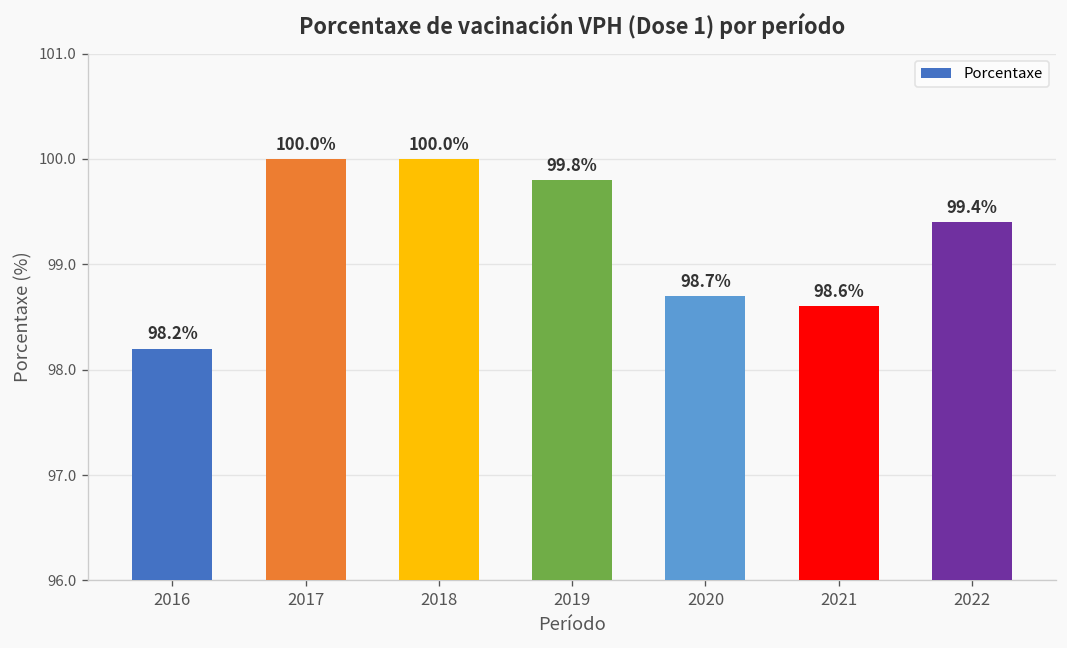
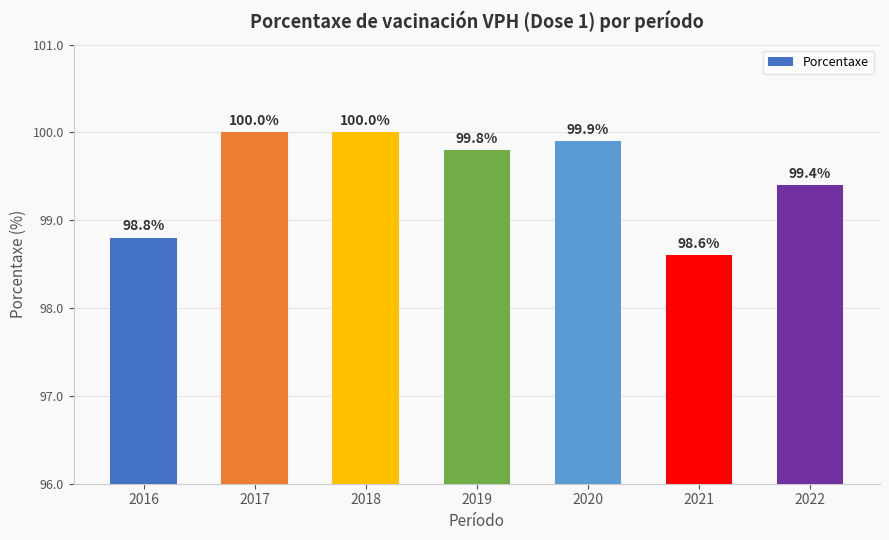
  {
-   "2016": "98.2%",
+   "2016": "98.8%",
    "2017": "100.0%",
    "2018": "100.0%",
    "2019": "99.8%",
-   "2020": "98.7%",
+   "2020": "99.9%",
    "2021": "98.6%",
    "2022": "99.4%"
  }
